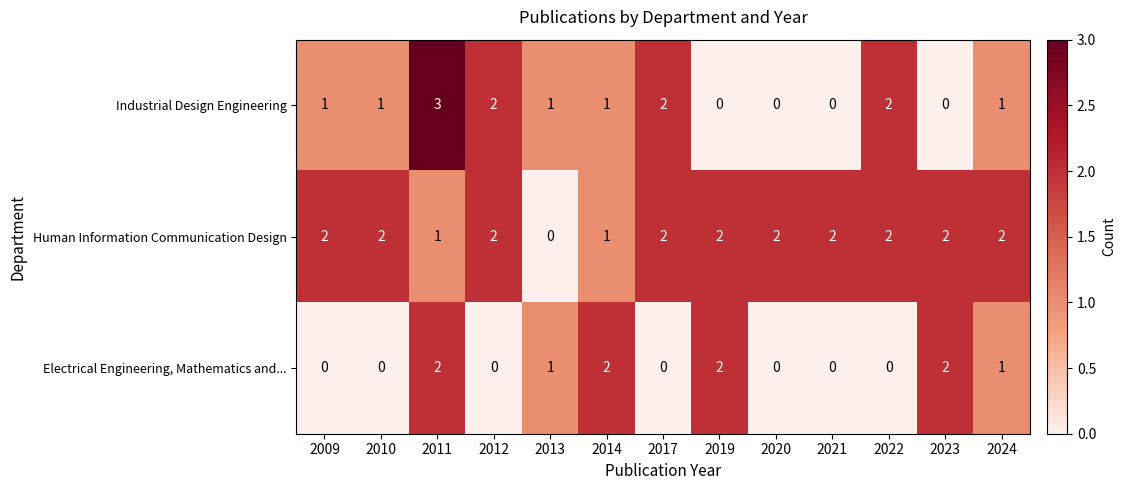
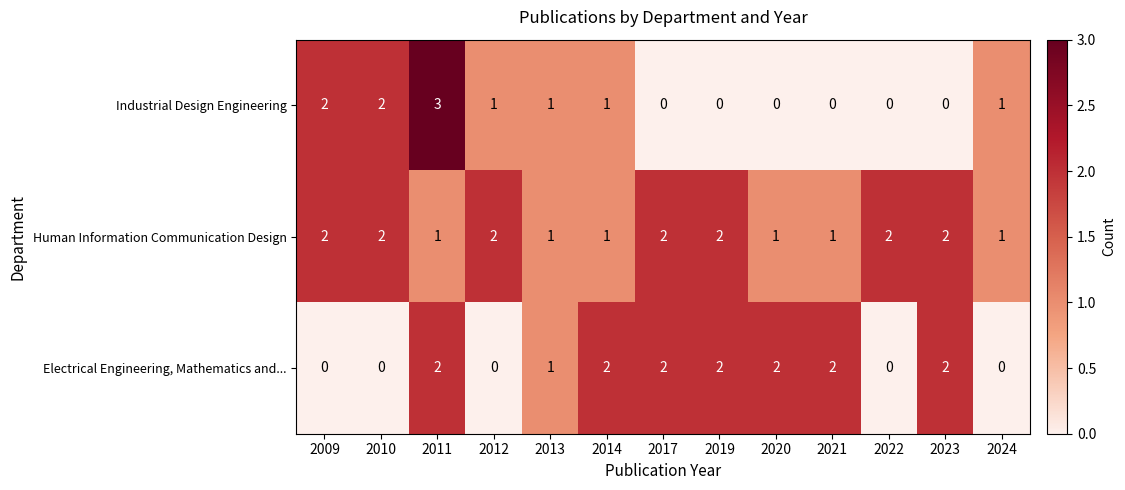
  {
    "Industrial Design Engineering": {
-     "2009": 1,
-     "2010": 1,
+     "2009": 2,
+     "2010": 2,
      "2011": 3,
-     "2012": 2,
+     "2012": 1,
      "2013": 1,
      "2014": 1,
-     "2017": 2,
+     "2017": 0,
      "2019": 0,
      "2020": 0,
      "2021": 0,
-     "2022": 2,
+     "2022": 0,
      "2023": 0,
      "2024": 1
    },
    "Human Information Communication Design": {
      "2009": 2,
      "2010": 2,
      "2011": 1,
      "2012": 2,
-     "2013": 0,
+     "2013": 1,
      "2014": 1,
      "2017": 2,
      "2019": 2,
-     "2020": 2,
-     "2021": 2,
+     "2020": 1,
+     "2021": 1,
      "2022": 2,
      "2023": 2,
-     "2024": 2
+     "2024": 1
    },
    "Electrical Engineering, Mathematics and...": {
      "2009": 0,
      "2010": 0,
      "2011": 2,
      "2012": 0,
      "2013": 1,
      "2014": 2,
-     "2017": 0,
+     "2017": 2,
      "2019": 2,
-     "2020": 0,
-     "2021": 0,
+     "2020": 2,
+     "2021": 2,
      "2022": 0,
      "2023": 2,
-     "2024": 1
+     "2024": 0
    }
  }
